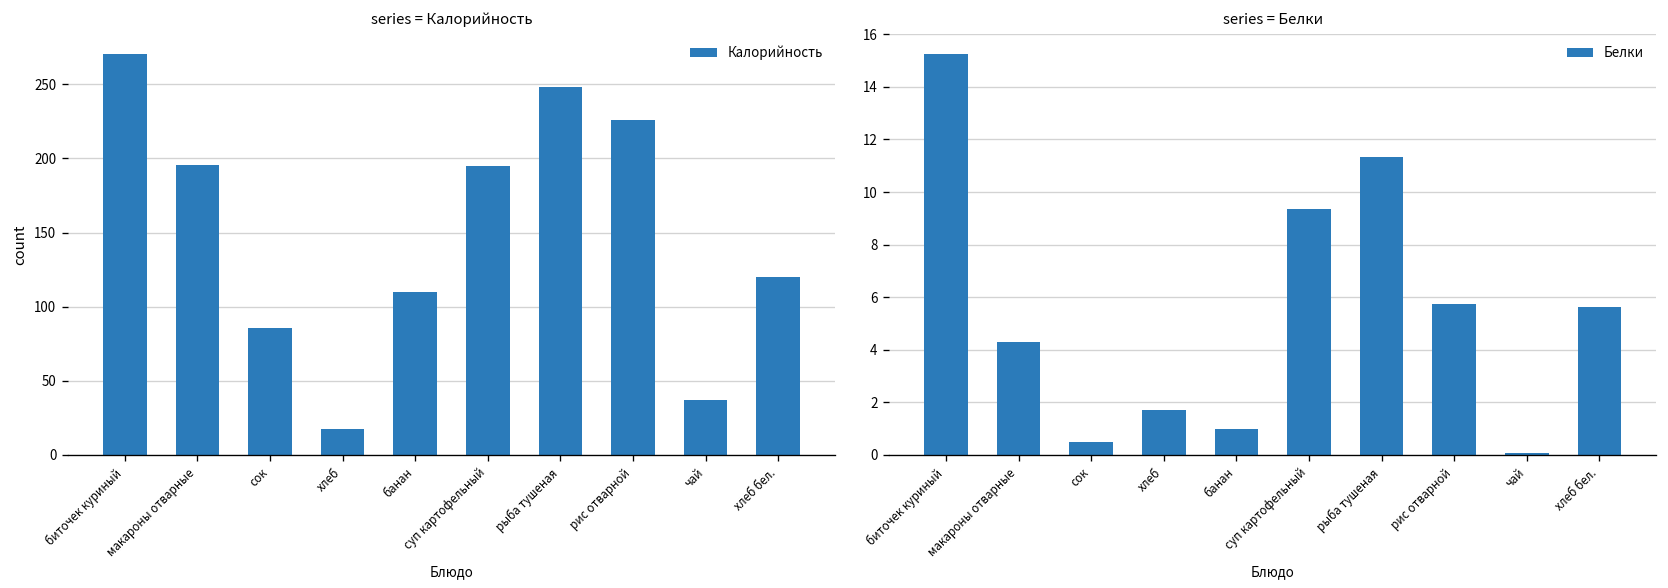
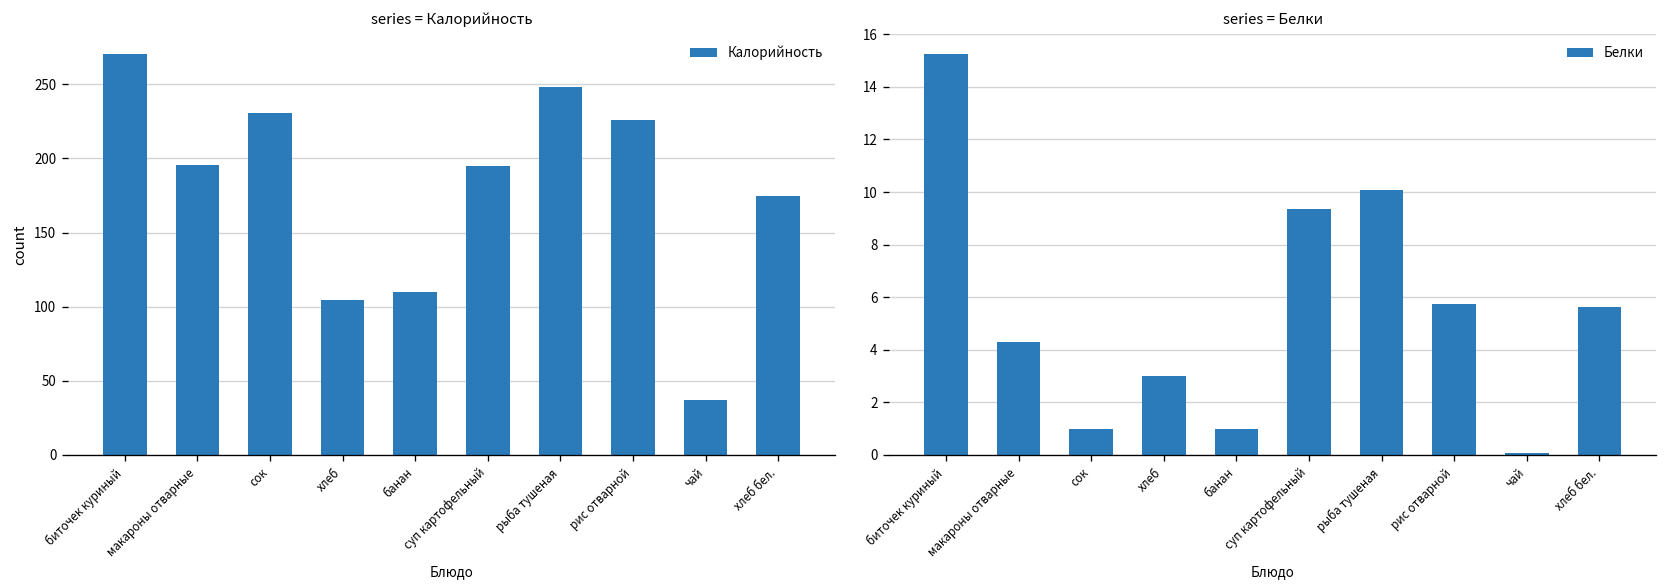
  {
    "series = Калорийность": {
      "биточек куриный": 271,
      "макароны отварные": 196,
-     "сок": 85,
-     "хлеб": 17,
+     "сок": 231,
+     "хлеб": 105,
      "банан": 110,
      "суп картофельный": 195,
      "рыба тушеная": 248,
      "рис отварной": 226,
      "чай": 37,
-     "хлеб бел.": 120
+     "хлеб бел.": 174
    },
    "series = Белки": {
      "биточек куриный": 15.3,
      "макароны отварные": 4.3,
-     "сок": 0.5,
-     "хлеб": 1.7,
+     "сок": 1.0,
+     "хлеб": 3.0,
      "банан": 1.0,
      "суп картофельный": 9.4,
-     "рыба тушеная": 11.3,
+     "рыба тушеная": 10.1,
      "рис отварной": 5.8,
      "хлеб бел.": 5.6
    }
  }
